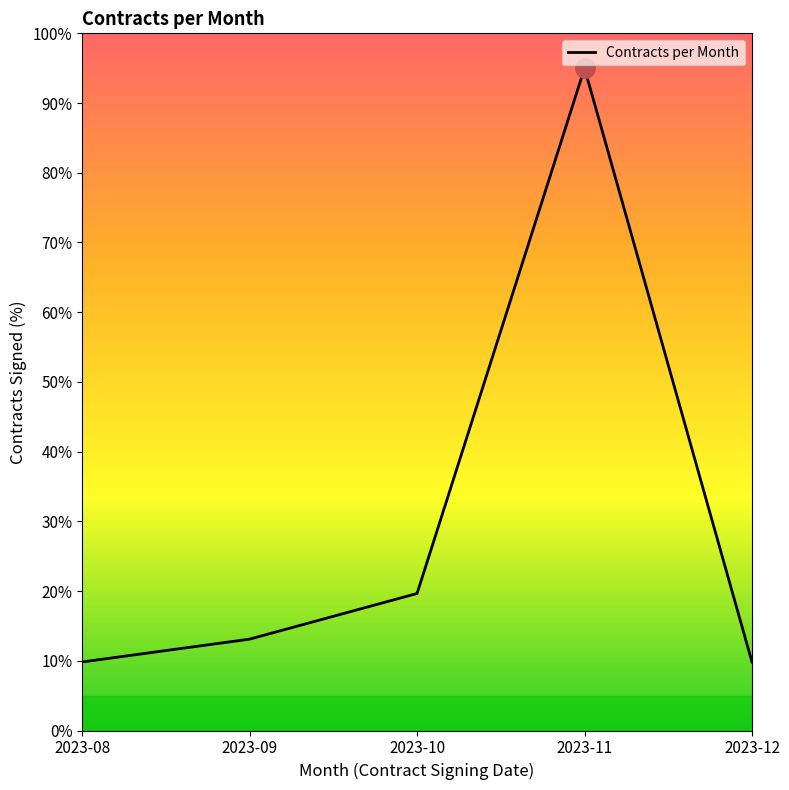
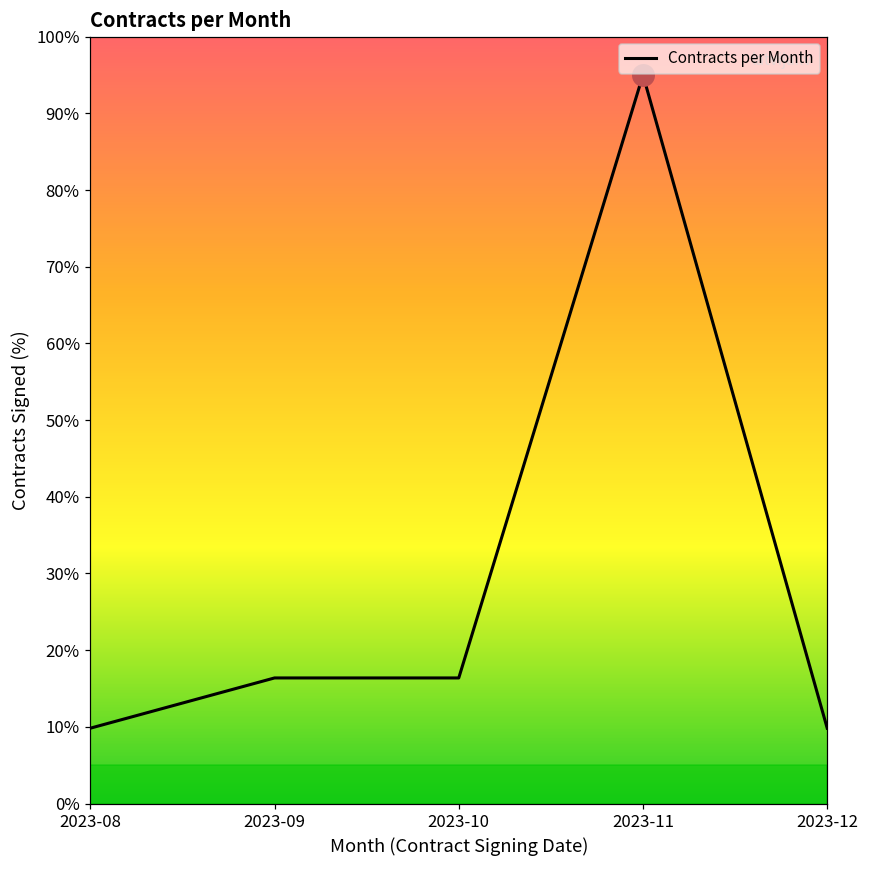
  {
    "Contracts per Month": {
      "2023-08": "10%",
-     "2023-09": "13%",
-     "2023-10": "20%",
+     "2023-09": "16%",
+     "2023-10": "16%",
      "2023-12": "10%"
    }
  }
